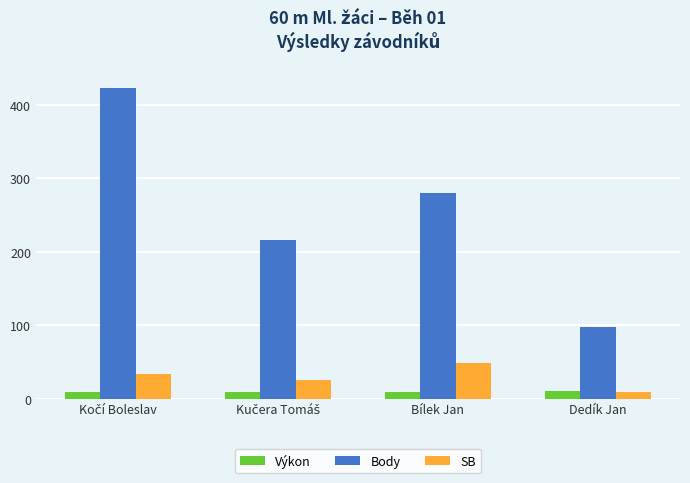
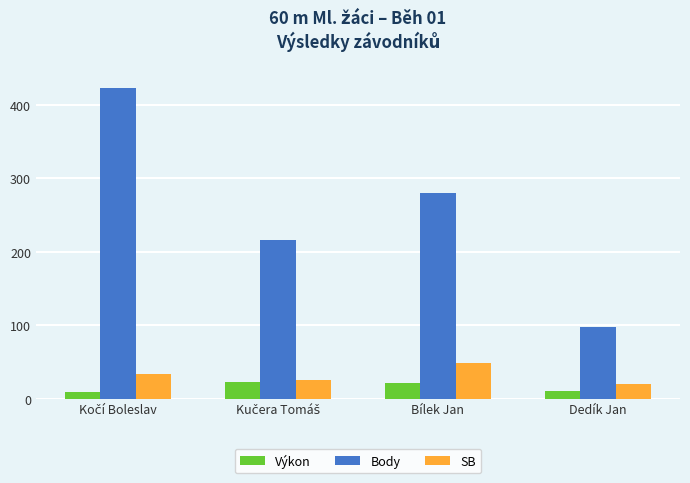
  {
    "Výkon": {
      "Kočí Boleslav": 10,
-     "Kučera Tomáš": 10,
-     "Bílek Jan": 10,
+     "Kučera Tomáš": 20,
+     "Bílek Jan": 20,
      "Dedík Jan": 10
    },
    "Body": {
      "Kočí Boleslav": 420,
      "Kučera Tomáš": 220,
      "Bílek Jan": 280,
      "Dedík Jan": 100
    },
    "SB": {
      "Kočí Boleslav": 30,
      "Kučera Tomáš": 30,
      "Bílek Jan": 50,
-     "Dedík Jan": 10
+     "Dedík Jan": 20
    }
  }
